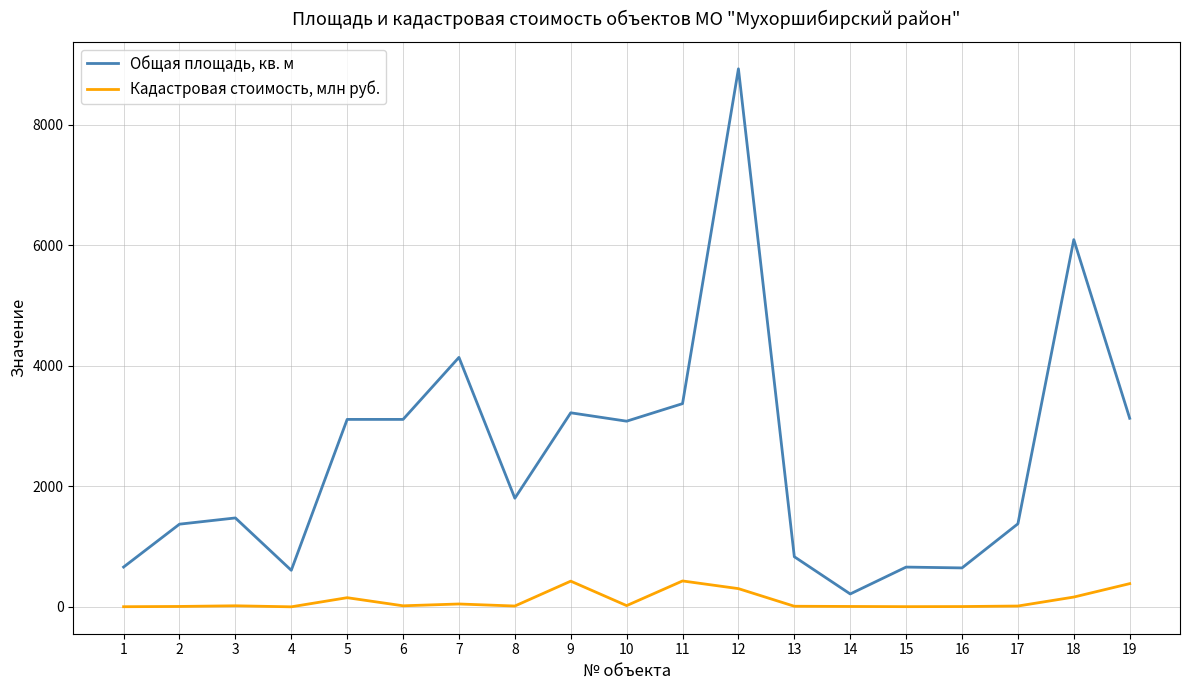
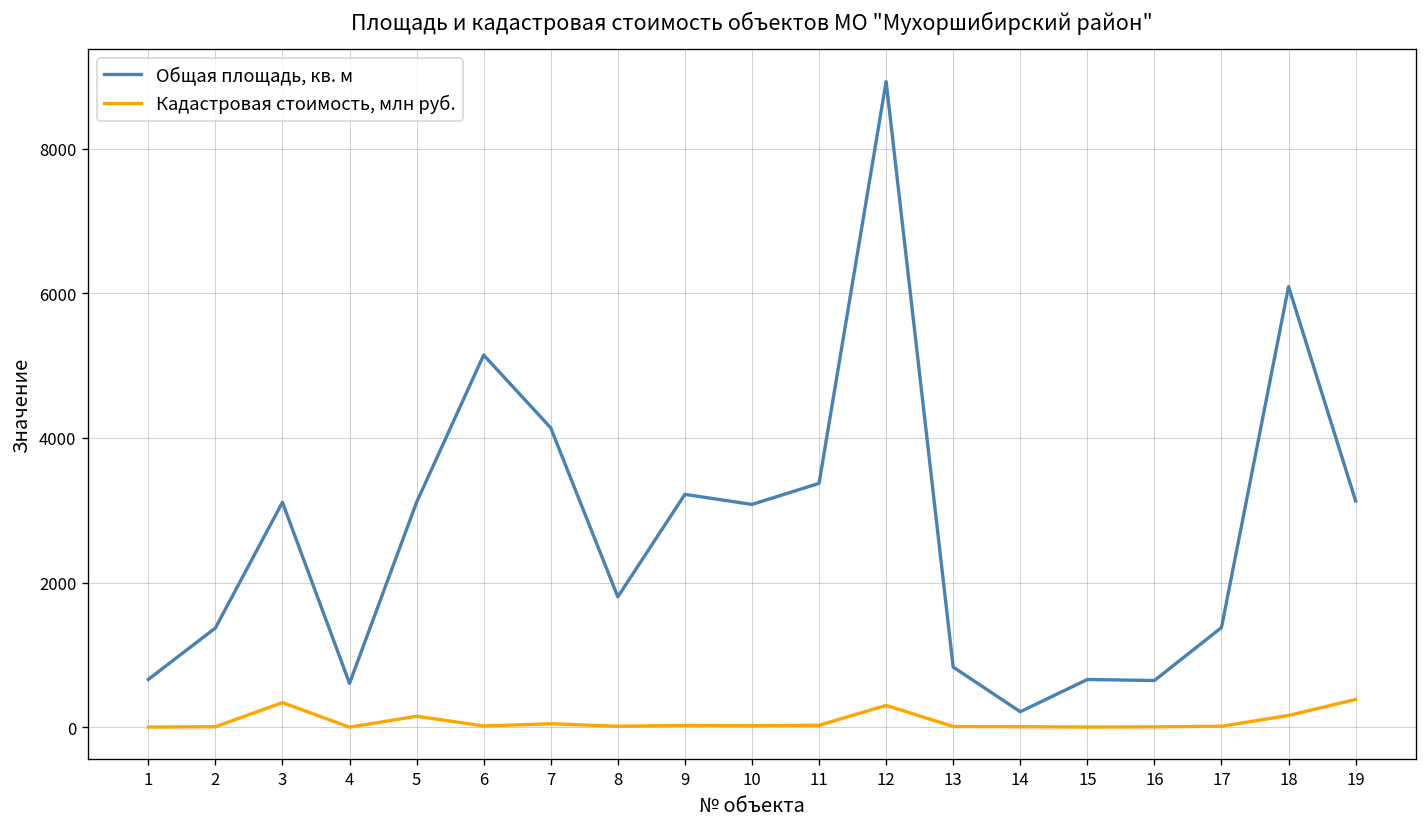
  {
    "Общая площадь, кв. м": {
      "1": 700,
      "2": 1400,
-     "3": 1500,
+     "3": 3100,
      "4": 600,
      "5": 3100,
-     "6": 3100,
+     "6": 5100,
      "7": 4100,
      "8": 1800,
      "9": 3200,
      "10": 3100,
      "11": 3400,
      "12": 8900,
      "13": 800,
      "14": 200,
      "15": 700,
      "16": 600,
      "17": 1400,
      "18": 6100,
      "19": 3100
    },
    "Кадастровая стоимость, млн руб.": {
      "1": 0,
      "2": 0,
-     "3": 0,
+     "3": 300,
      "4": 0,
      "5": 200,
      "6": 0,
      "7": 0,
      "8": 0,
-     "9": 400,
+     "9": 0,
      "10": 0,
-     "11": 400,
+     "11": 0,
      "12": 300,
      "13": 0,
      "14": 0,
      "15": 0,
      "16": 0,
      "17": 0,
      "18": 200,
      "19": 400
    }
  }
